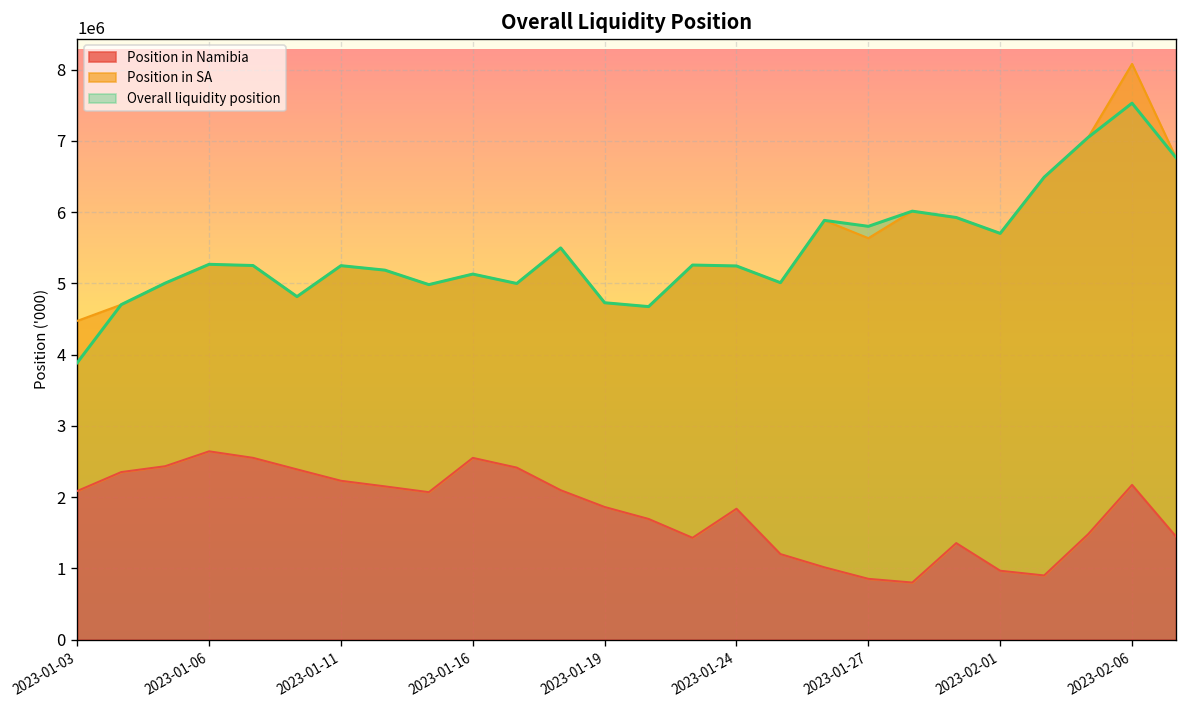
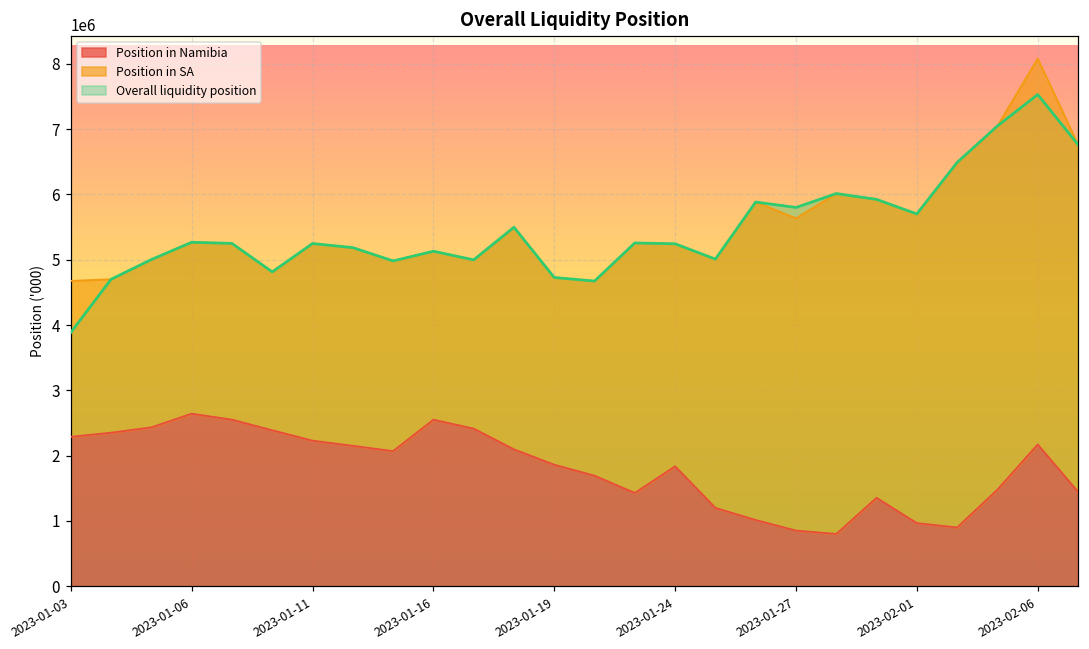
  {
    "Position in Namibia": {
-     "2023-01-03": 2100000,
+     "2023-01-03": 2300000,
      "2023-01-06": 2600000,
      "2023-01-11": 2200000,
      "2023-01-16": 2600000,
      "2023-01-19": 1900000,
      "2023-01-24": 1800000,
      "2023-01-27": 900000,
      "2023-02-01": 1000000,
      "2023-02-06": 2200000
    },
    "Position in SA": {
      "2023-01-03": 2400000,
      "2023-01-27": 4800000,
      "2023-02-06": 5900000
    },
    "Overall liquidity position": {
      "2023-01-03": 3900000,
      "2023-01-27": 5800000,
      "2023-02-06": 7500000
    }
  }
